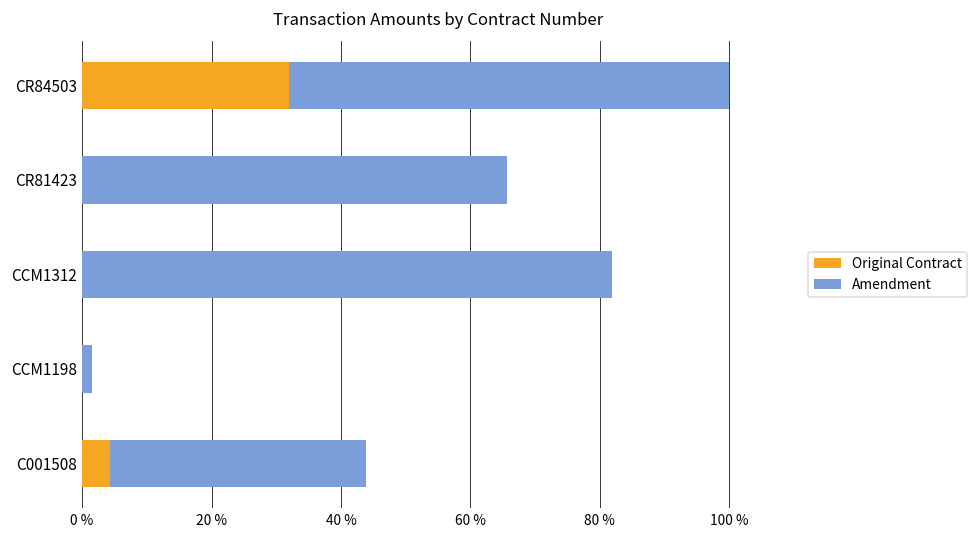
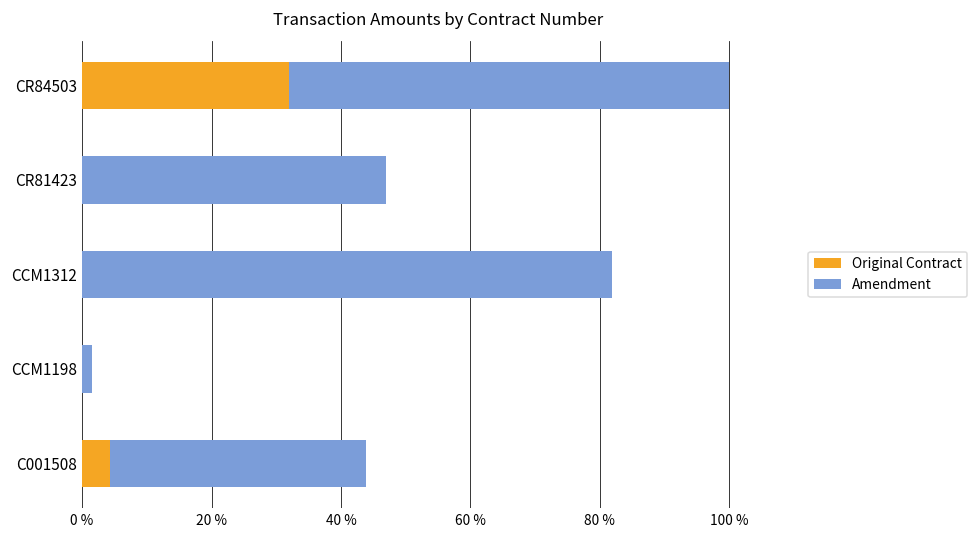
  {
    "Original Contract": {
      "CR84503": "32 %",
      "CR81423": "0 %",
      "CCM1312": "0 %",
      "CCM1198": "0 %",
      "C001508": "4 %"
    },
    "Amendment": {
      "CR84503": "68 %",
-     "CR81423": "66 %",
+     "CR81423": "47 %",
      "CCM1312": "82 %",
      "CCM1198": "1 %",
      "C001508": "40 %"
    }
  }
